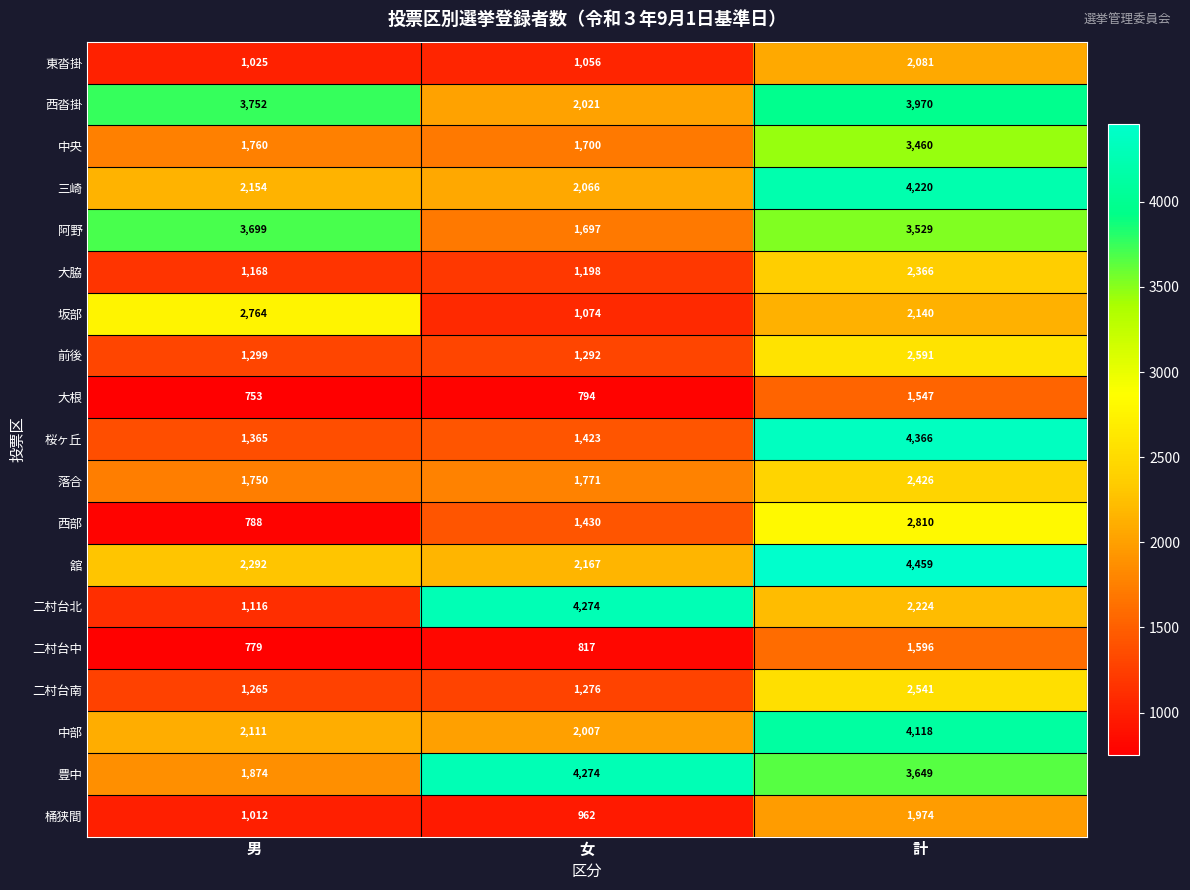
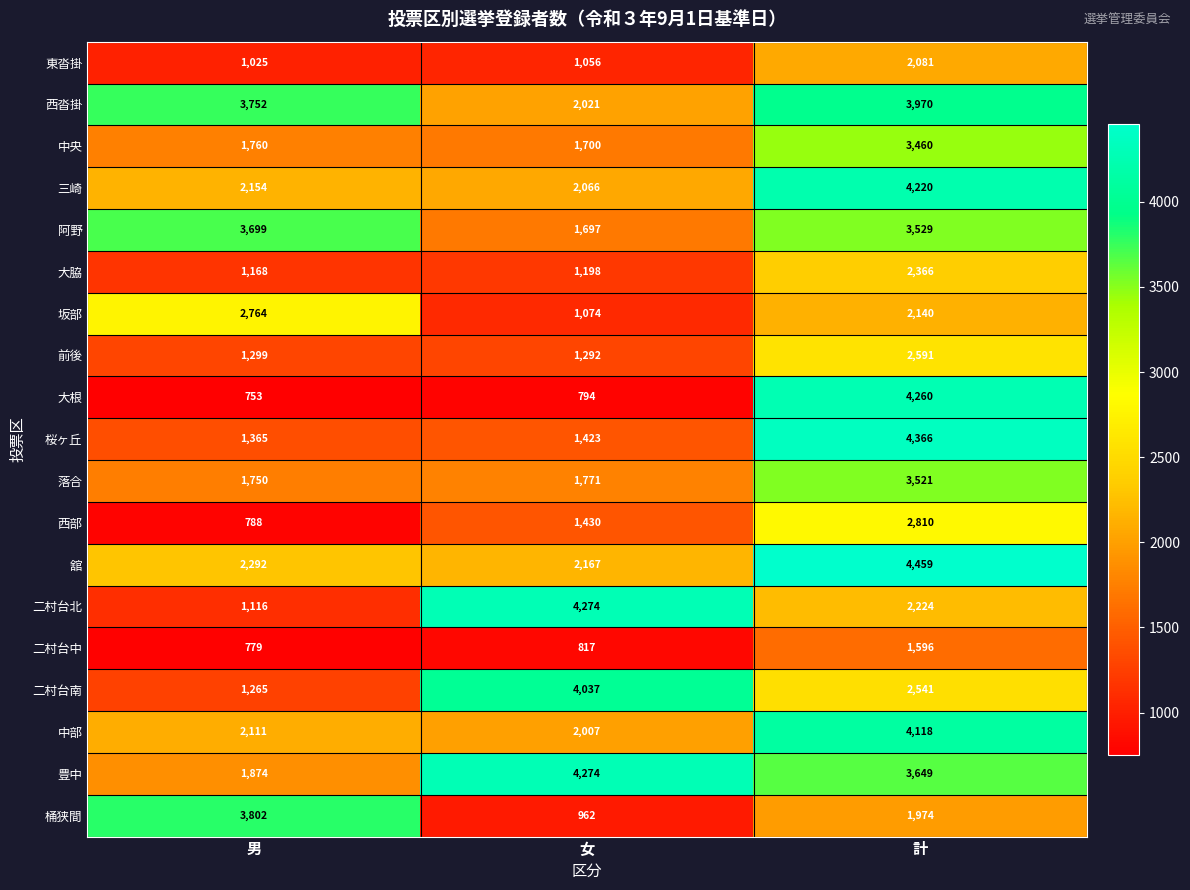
  {
    "東沓掛": {
      "男": "1,025",
      "女": "1,056",
      "計": "2,081"
    },
    "西沓掛": {
      "男": "3,752",
      "女": "2,021",
      "計": "3,970"
    },
    "中央": {
      "男": "1,760",
      "女": "1,700",
      "計": "3,460"
    },
    "三崎": {
      "男": "2,154",
      "女": "2,066",
      "計": "4,220"
    },
    "阿野": {
      "男": "3,699",
      "女": "1,697",
      "計": "3,529"
    },
    "大脇": {
      "男": "1,168",
      "女": "1,198",
      "計": "2,366"
    },
    "坂部": {
      "男": "2,764",
      "女": "1,074",
      "計": "2,140"
    },
    "前後": {
      "男": "1,299",
      "女": "1,292",
      "計": "2,591"
    },
    "大根": {
      "男": "753",
      "女": "794",
-     "計": "1,547"
+     "計": "4,260"
    },
    "桜ヶ丘": {
      "男": "1,365",
      "女": "1,423",
      "計": "4,366"
    },
    "落合": {
      "男": "1,750",
      "女": "1,771",
-     "計": "2,426"
+     "計": "3,521"
    },
    "西部": {
      "男": "788",
      "女": "1,430",
      "計": "2,810"
    },
    "舘": {
      "男": "2,292",
      "女": "2,167",
      "計": "4,459"
    },
    "二村台北": {
      "男": "1,116",
      "女": "4,274",
      "計": "2,224"
    },
    "二村台中": {
      "男": "779",
      "女": "817",
      "計": "1,596"
    },
    "二村台南": {
      "男": "1,265",
-     "女": "1,276",
+     "女": "4,037",
      "計": "2,541"
    },
    "中部": {
      "男": "2,111",
      "女": "2,007",
      "計": "4,118"
    },
    "豊中": {
      "男": "1,874",
      "女": "4,274",
      "計": "3,649"
    },
    "桶狭間": {
-     "男": "1,012",
+     "男": "3,802",
      "女": "962",
      "計": "1,974"
    }
  }
